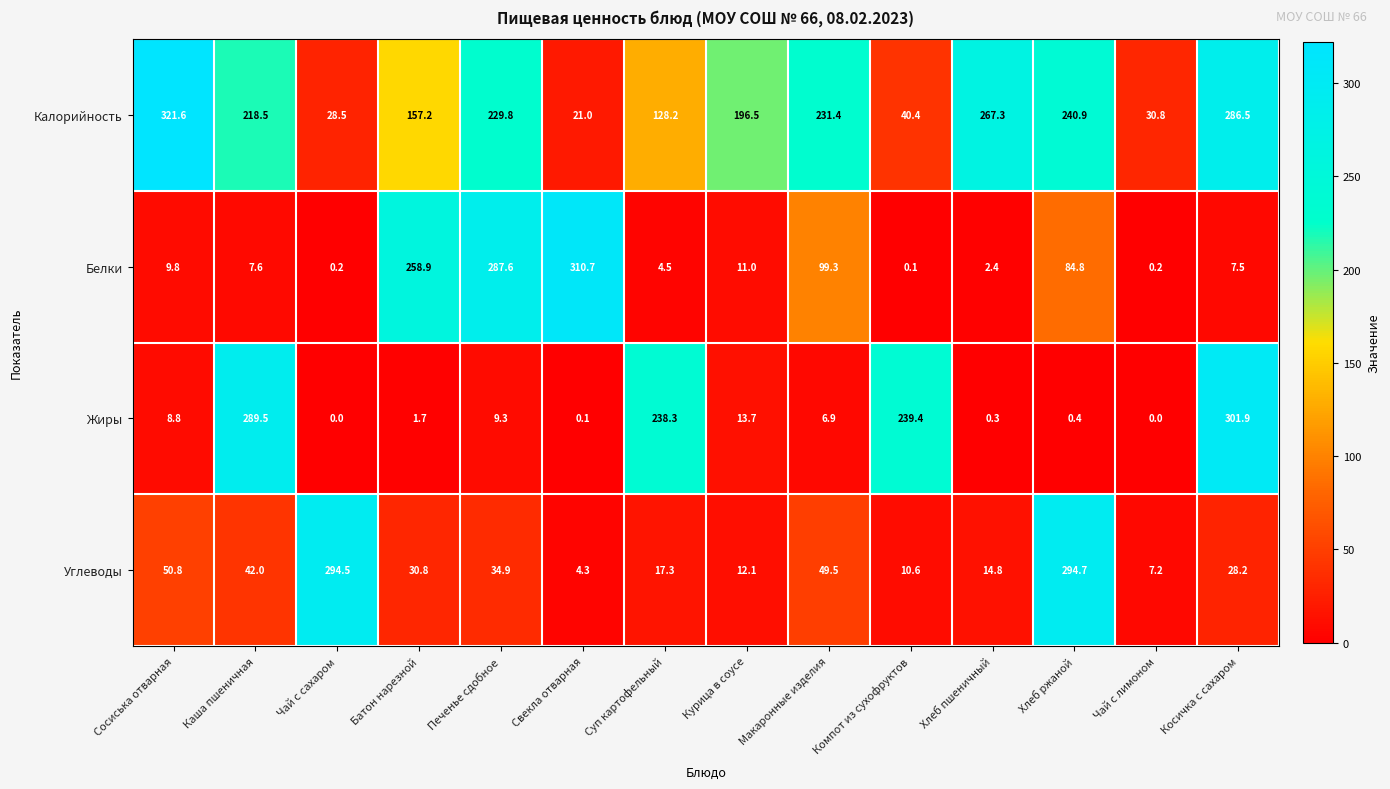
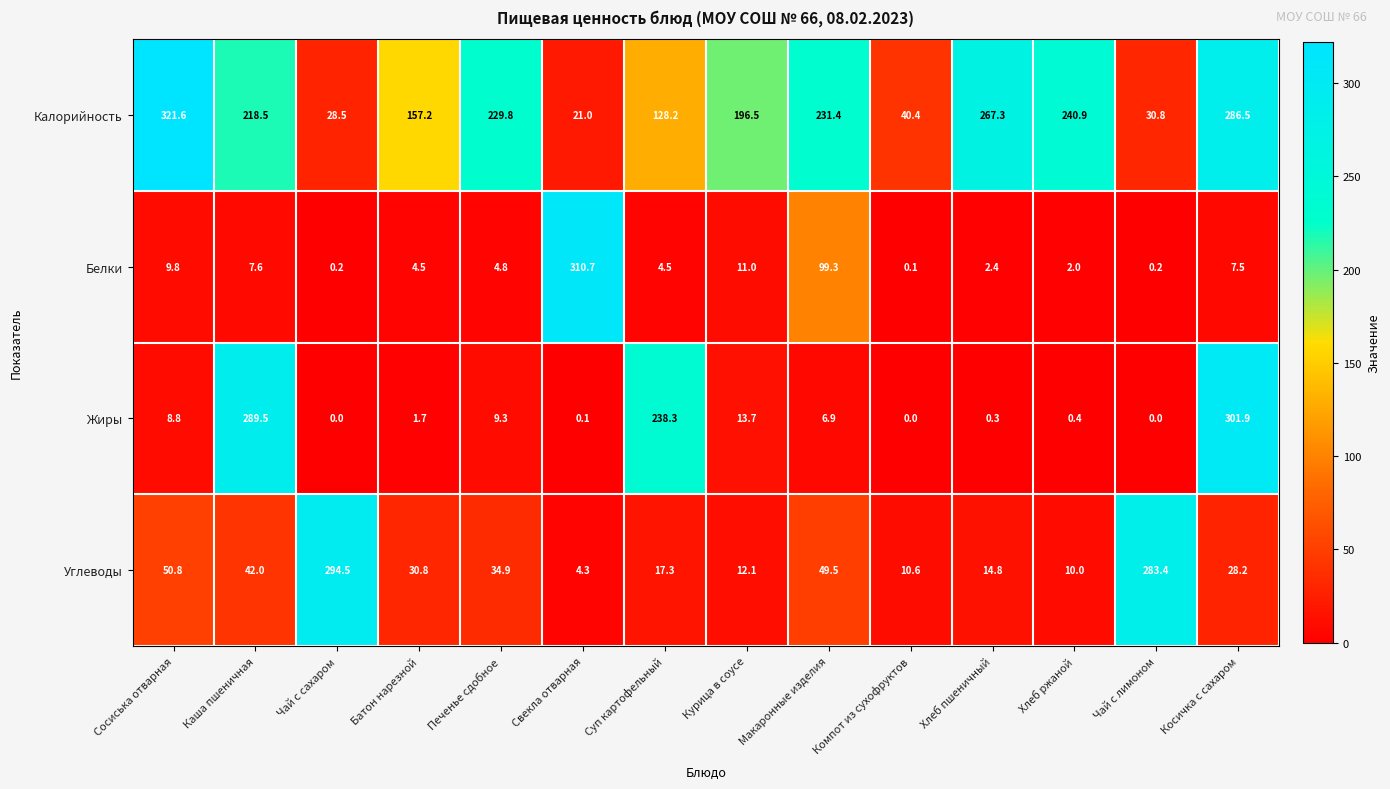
  {
    "Калорийность": {
      "Сосиська отварная": 321.6,
      "Каша пшеничная": 218.5,
      "Чай с сахаром": 28.5,
      "Батон нарезной": 157.2,
      "Печенье сдобное": 229.8,
      "Свекла отварная": 21.0,
      "Суп картофельный": 128.2,
      "Курица в соусе": 196.5,
      "Макаронные изделия": 231.4,
      "Компот из сухофруктов": 40.4,
      "Хлеб пшеничный": 267.3,
      "Хлеб ржаной": 240.9,
      "Чай с лимоном": 30.8,
      "Косичка с сахаром": 286.5
    },
    "Белки": {
      "Сосиська отварная": 9.8,
      "Каша пшеничная": 7.6,
      "Чай с сахаром": 0.2,
-     "Батон нарезной": 258.9,
-     "Печенье сдобное": 287.6,
+     "Батон нарезной": 4.5,
+     "Печенье сдобное": 4.8,
      "Свекла отварная": 310.7,
      "Суп картофельный": 4.5,
      "Курица в соусе": 11.0,
      "Макаронные изделия": 99.3,
      "Компот из сухофруктов": 0.1,
      "Хлеб пшеничный": 2.4,
-     "Хлеб ржаной": 84.8,
+     "Хлеб ржаной": 2.0,
      "Чай с лимоном": 0.2,
      "Косичка с сахаром": 7.5
    },
    "Жиры": {
      "Сосиська отварная": 8.8,
      "Каша пшеничная": 289.5,
      "Чай с сахаром": 0.0,
      "Батон нарезной": 1.7,
      "Печенье сдобное": 9.3,
      "Свекла отварная": 0.1,
      "Суп картофельный": 238.3,
      "Курица в соусе": 13.7,
      "Макаронные изделия": 6.9,
-     "Компот из сухофруктов": 239.4,
+     "Компот из сухофруктов": 0.0,
      "Хлеб пшеничный": 0.3,
      "Хлеб ржаной": 0.4,
      "Чай с лимоном": 0.0,
      "Косичка с сахаром": 301.9
    },
    "Углеводы": {
      "Сосиська отварная": 50.8,
      "Каша пшеничная": 42.0,
      "Чай с сахаром": 294.5,
      "Батон нарезной": 30.8,
      "Печенье сдобное": 34.9,
      "Свекла отварная": 4.3,
      "Суп картофельный": 17.3,
      "Курица в соусе": 12.1,
      "Макаронные изделия": 49.5,
      "Компот из сухофруктов": 10.6,
      "Хлеб пшеничный": 14.8,
-     "Хлеб ржаной": 294.7,
-     "Чай с лимоном": 7.2,
+     "Хлеб ржаной": 10.0,
+     "Чай с лимоном": 283.4,
      "Косичка с сахаром": 28.2
    }
  }
